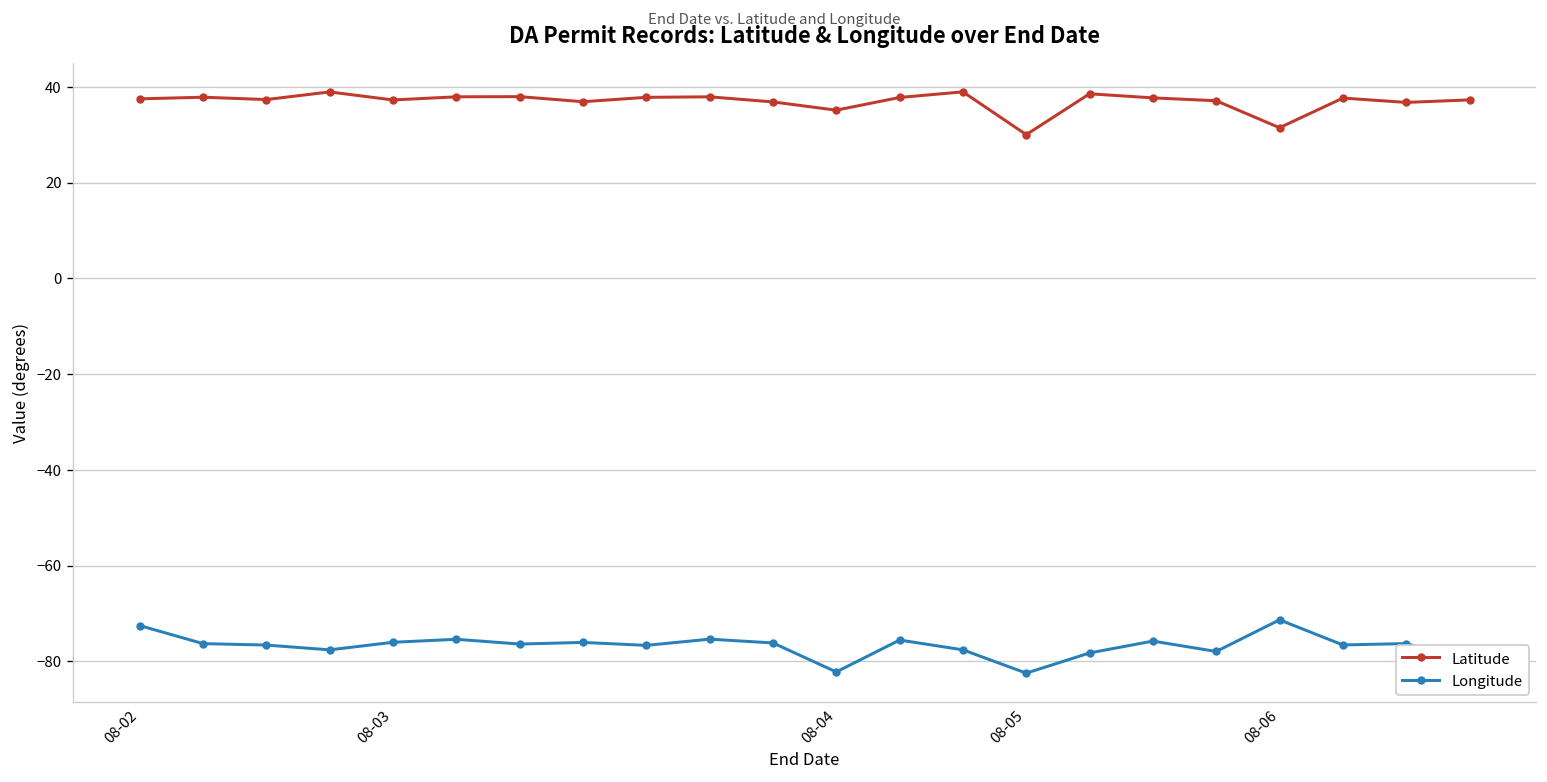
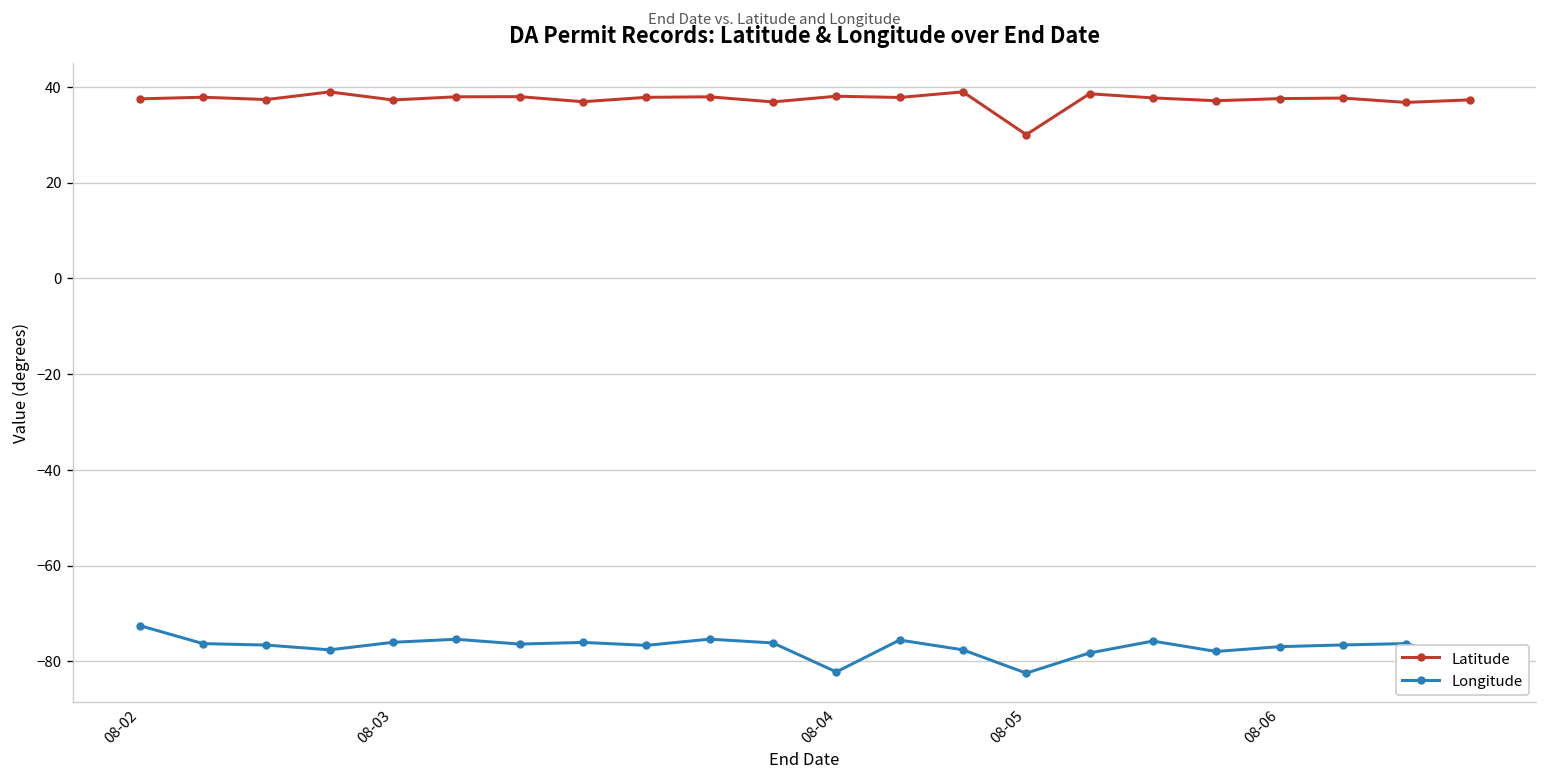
  {
    "Latitude": {
      "08-02": 37,
      "08-03": 37,
-     "08-04": 35,
+     "08-04": 38,
      "08-05": 30,
-     "08-06": 31
+     "08-06": 38
    },
    "Longitude": {
      "08-02": -73,
      "08-03": -76,
      "08-04": -82,
      "08-05": -82,
-     "08-06": -71
+     "08-06": -77
    }
  }
